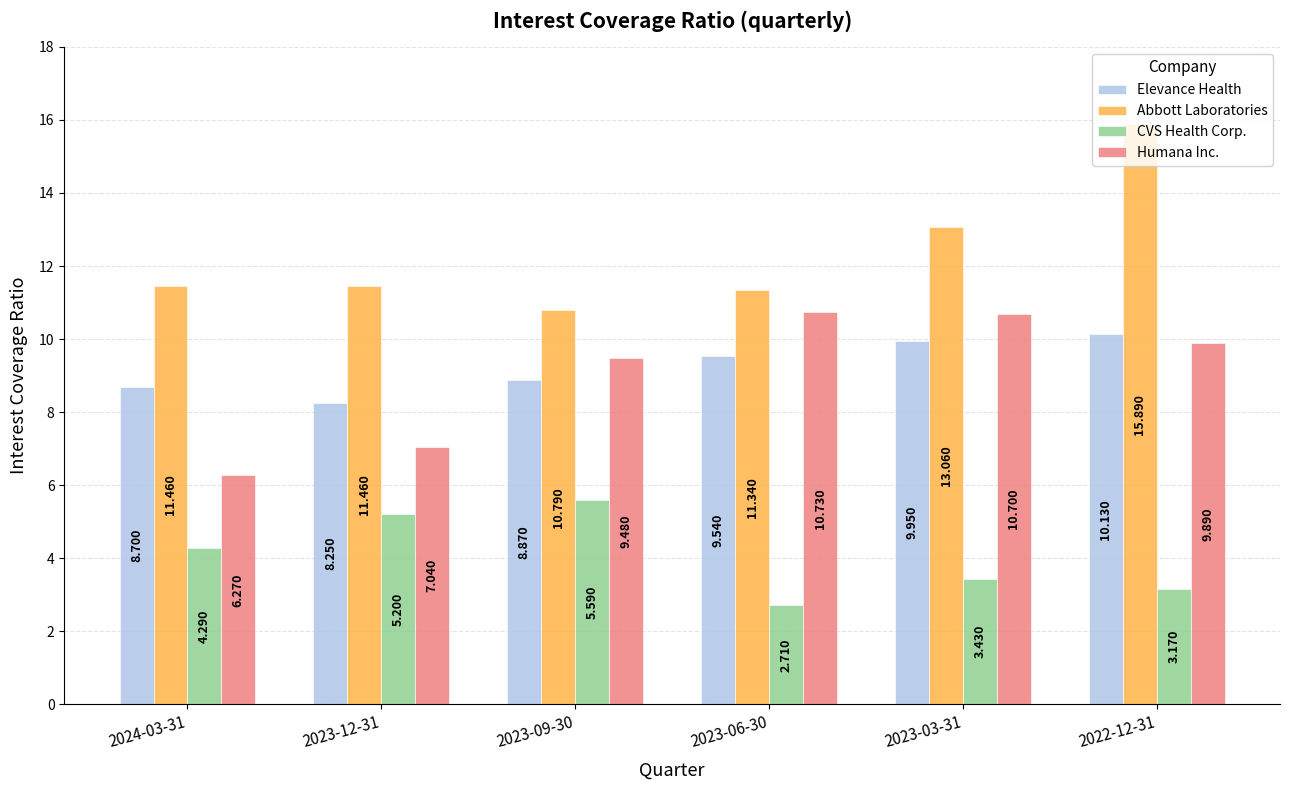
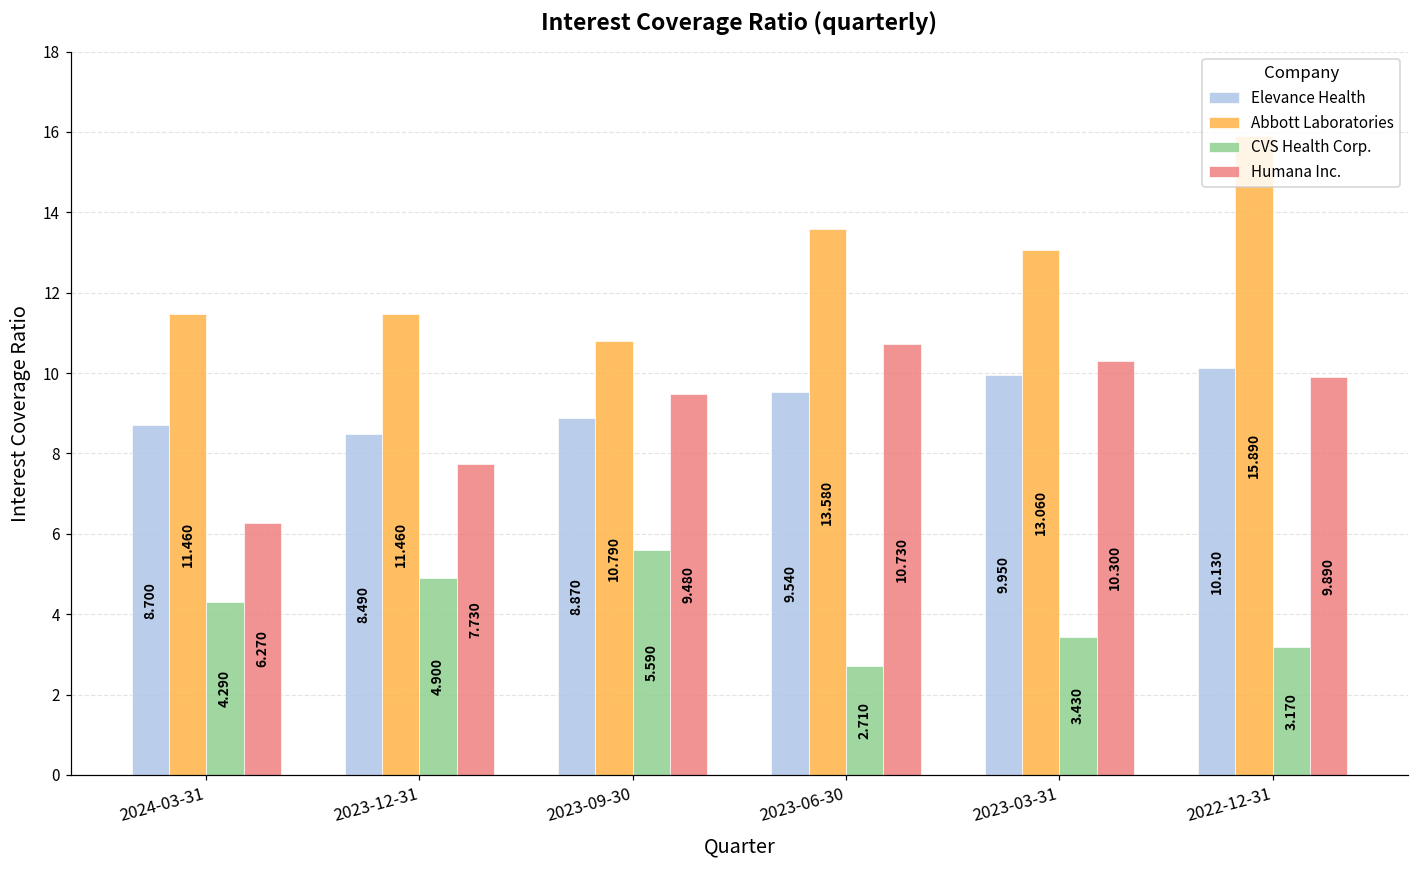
  {
    "Elevance Health": {
      "2024-03-31": 8.700,
-     "2023-12-31": 8.250,
+     "2023-12-31": 8.490,
      "2023-09-30": 8.870,
      "2023-06-30": 9.540,
      "2023-03-31": 9.950,
      "2022-12-31": 10.130
    },
    "Abbott Laboratories": {
      "2024-03-31": 11.460,
      "2023-12-31": 11.460,
      "2023-09-30": 10.790,
-     "2023-06-30": 11.340,
+     "2023-06-30": 13.580,
      "2023-03-31": 13.060
    },
    "CVS Health Corp.": {
      "2024-03-31": 4.290,
-     "2023-12-31": 5.200,
+     "2023-12-31": 4.900,
      "2023-09-30": 5.590,
      "2023-06-30": 2.710,
      "2023-03-31": 3.430,
      "2022-12-31": 3.170
    },
    "Humana Inc.": {
      "2024-03-31": 6.270,
-     "2023-12-31": 7.040,
+     "2023-12-31": 7.730,
      "2023-09-30": 9.480,
      "2023-06-30": 10.730,
-     "2023-03-31": 10.700,
+     "2023-03-31": 10.300,
      "2022-12-31": 9.890
    }
  }
